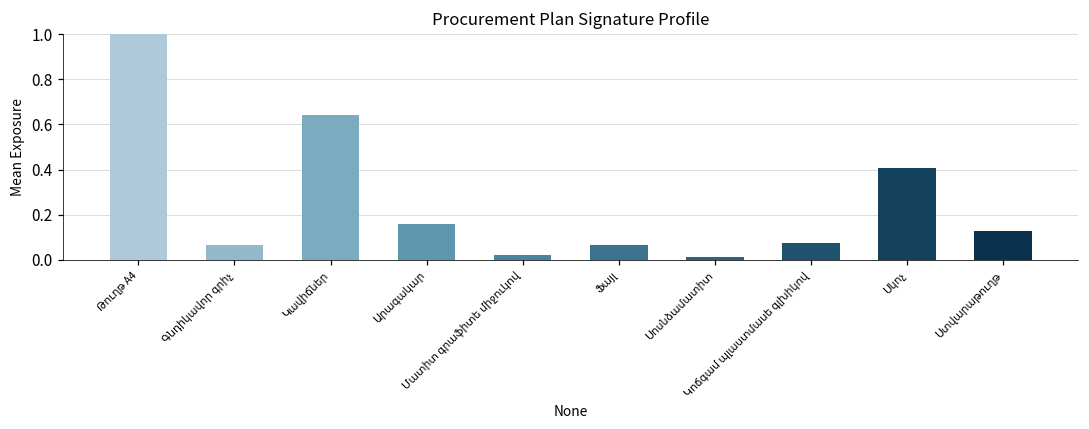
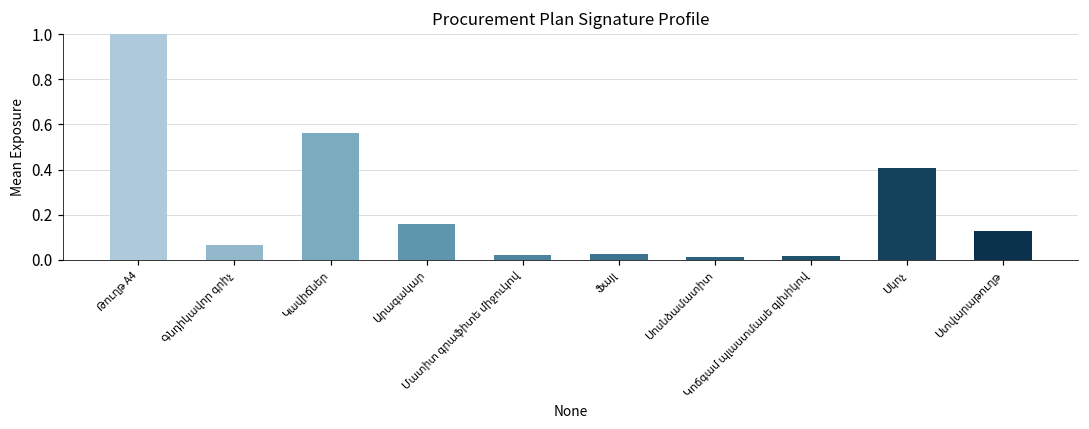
  {
    "Թուղթ A4": 1.00,
    "Գնդիկավոր գրիչ": 0.06,
-   "Կավիճներ": 0.64,
+   "Կավիճներ": 0.56,
    "Արագակար": 0.16,
    "Մատիտ գրաֆիտե միջուկով": 0.02,
-   "Ֆայլ": 0.06,
-   "Կոճգամ պլաստմասե գլխիկով": 0.07,
+   "Ֆայլ": 0.02,
+   "Կոճգամ պլաստմասե գլխիկով": 0.01,
    "Սկոչ": 0.41,
    "Ստվարաթուղթ": 0.12
  }
